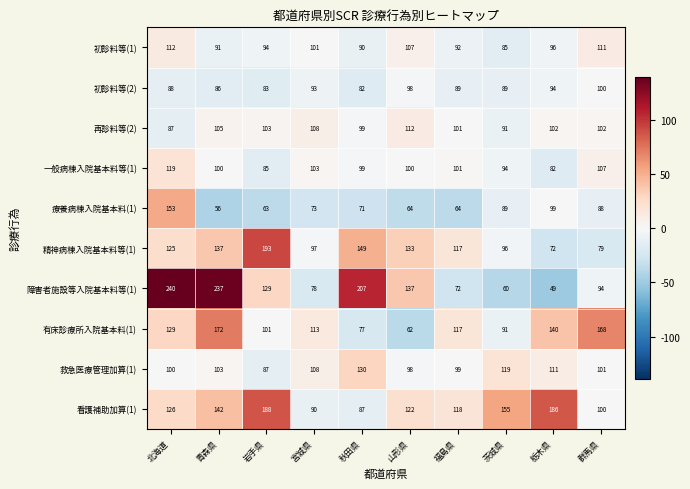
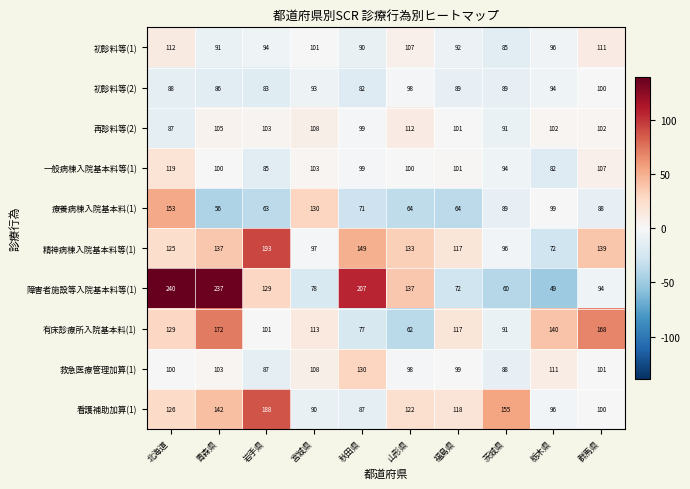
  {
    "初診料等(1)": {
      "北海道": 112,
      "青森県": 91,
      "岩手県": 94,
      "宮城県": 101,
      "秋田県": 90,
      "山形県": 107,
      "福島県": 92,
      "茨城県": 85,
      "栃木県": 96,
      "群馬県": 111
    },
    "初診料等(2)": {
      "北海道": 88,
      "青森県": 86,
      "岩手県": 83,
      "宮城県": 93,
      "秋田県": 82,
      "山形県": 98,
      "福島県": 89,
      "茨城県": 89,
      "栃木県": 94,
      "群馬県": 100
    },
    "再診料等(2)": {
      "北海道": 87,
      "青森県": 105,
      "岩手県": 103,
      "宮城県": 108,
      "秋田県": 99,
      "山形県": 112,
      "福島県": 101,
      "茨城県": 91,
      "栃木県": 102,
      "群馬県": 102
    },
    "一般病棟入院基本料等(1)": {
      "北海道": 119,
      "青森県": 100,
      "岩手県": 85,
      "宮城県": 103,
      "秋田県": 99,
      "山形県": 100,
      "福島県": 101,
      "茨城県": 94,
      "栃木県": 82,
      "群馬県": 107
    },
    "療養病棟入院基本料(1)": {
      "北海道": 153,
      "青森県": 56,
      "岩手県": 63,
-     "宮城県": 73,
+     "宮城県": 130,
      "秋田県": 71,
      "山形県": 64,
      "福島県": 64,
      "茨城県": 89,
      "栃木県": 99,
      "群馬県": 88
    },
    "精神病棟入院基本料等(1)": {
      "北海道": 125,
      "青森県": 137,
      "岩手県": 193,
      "宮城県": 97,
      "秋田県": 149,
      "山形県": 133,
      "福島県": 117,
      "茨城県": 96,
      "栃木県": 72,
-     "群馬県": 79
+     "群馬県": 139
    },
    "障害者施設等入院基本料等(1)": {
      "北海道": 240,
      "青森県": 237,
      "岩手県": 129,
      "宮城県": 78,
      "秋田県": 207,
      "山形県": 137,
      "福島県": 72,
      "茨城県": 60,
      "栃木県": 49,
      "群馬県": 94
    },
    "有床診療所入院基本料(1)": {
      "北海道": 129,
      "青森県": 172,
      "岩手県": 101,
      "宮城県": 113,
      "秋田県": 77,
      "山形県": 62,
      "福島県": 117,
      "茨城県": 91,
      "栃木県": 140,
      "群馬県": 168
    },
    "救急医療管理加算(1)": {
      "北海道": 100,
      "青森県": 103,
      "岩手県": 87,
      "宮城県": 108,
      "秋田県": 130,
      "山形県": 98,
      "福島県": 99,
-     "茨城県": 119,
+     "茨城県": 88,
      "栃木県": 111,
      "群馬県": 101
    },
    "看護補助加算(1)": {
      "北海道": 126,
      "青森県": 142,
      "岩手県": 188,
      "宮城県": 90,
      "秋田県": 87,
      "山形県": 122,
      "福島県": 118,
      "茨城県": 155,
-     "栃木県": 186,
+     "栃木県": 96,
      "群馬県": 100
    }
  }
